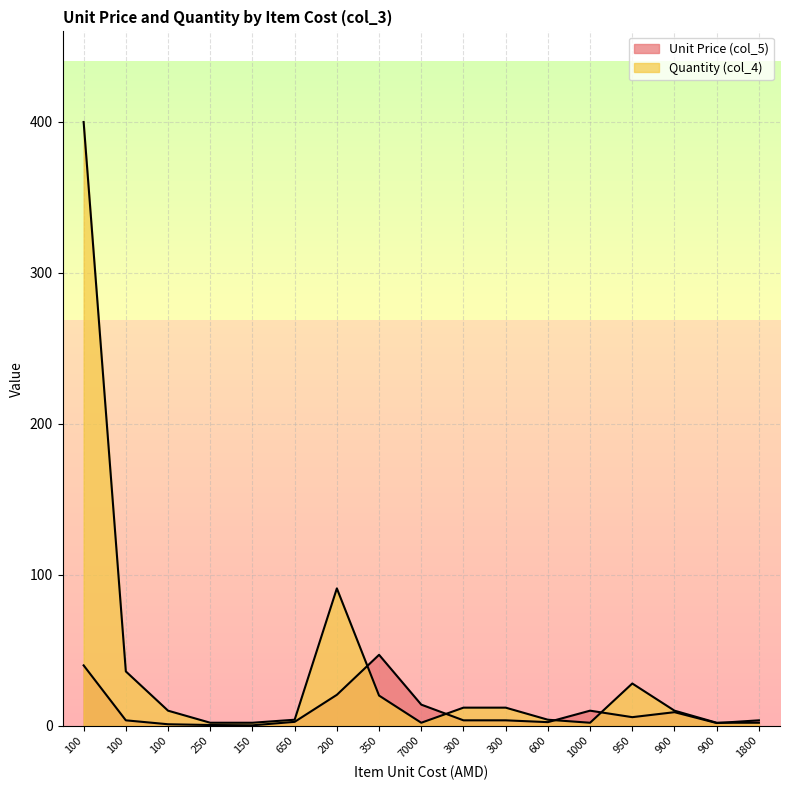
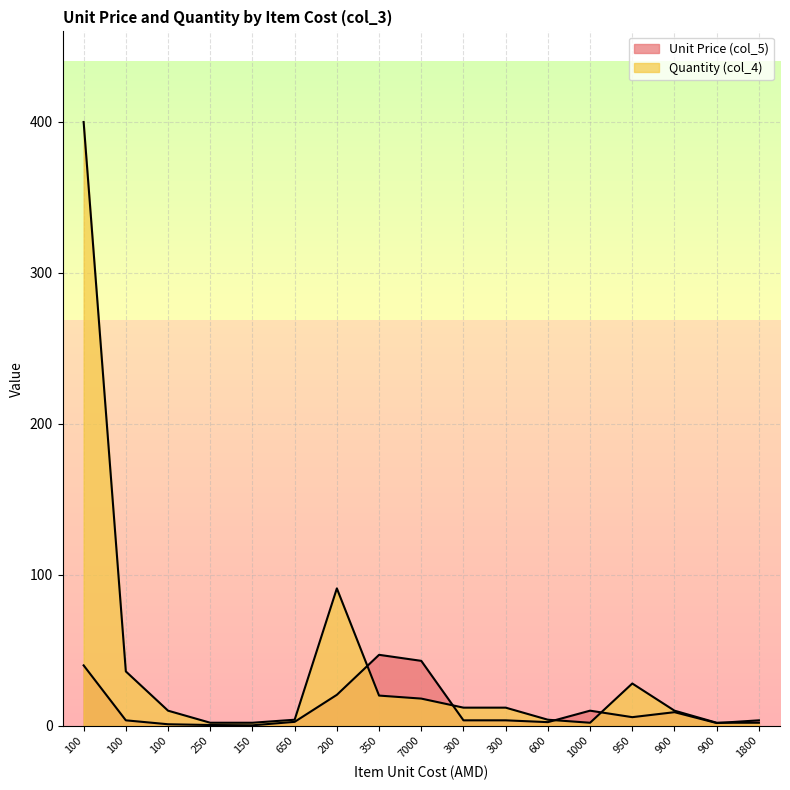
  {
    "Unit Price (col_5)": {
      "150": 0,
      "200": 21,
      "350": 47,
-     "7000": 14,
+     "7000": 43,
      "1000": 10,
      "950": 6
    },
    "Quantity (col_4)": {
      "150": 2,
      "200": 91,
      "350": 20,
-     "7000": 2,
+     "7000": 18,
      "1000": 2,
      "950": 28
    }
  }
